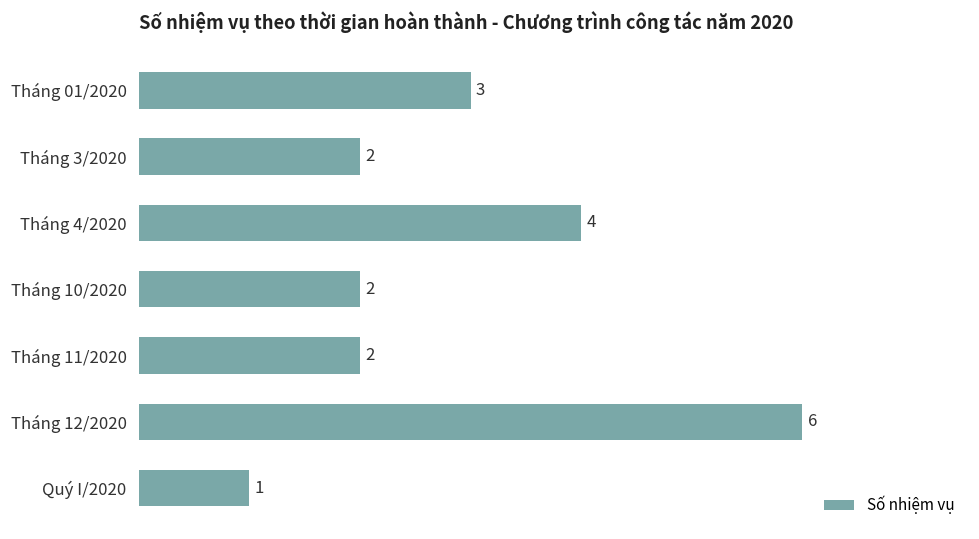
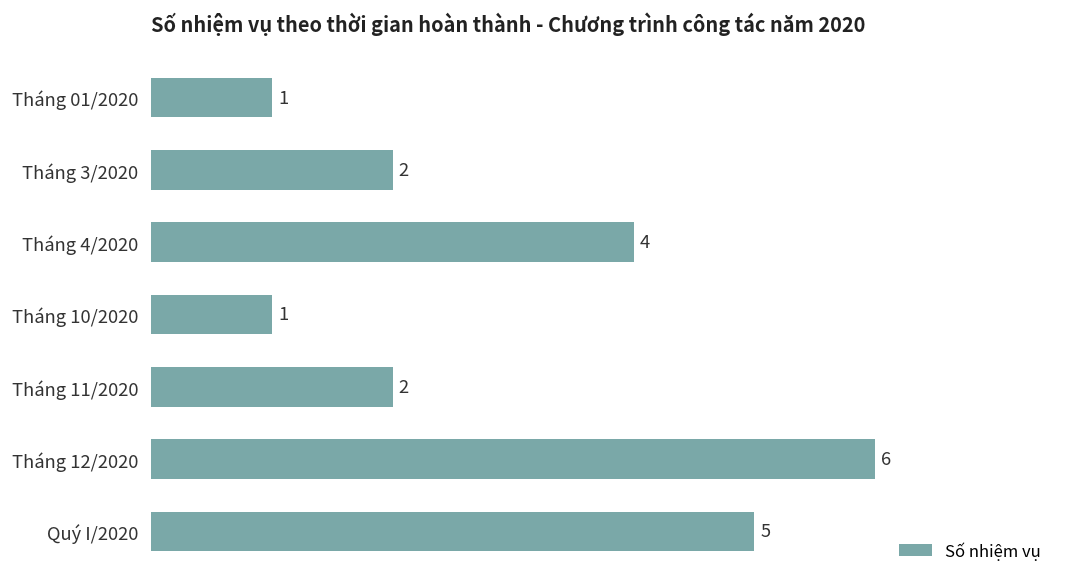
  {
-   "Tháng 01/2020": 3,
+   "Tháng 01/2020": 1,
    "Tháng 3/2020": 2,
    "Tháng 4/2020": 4,
-   "Tháng 10/2020": 2,
+   "Tháng 10/2020": 1,
    "Tháng 11/2020": 2,
    "Tháng 12/2020": 6,
-   "Quý I/2020": 1
+   "Quý I/2020": 5
  }
